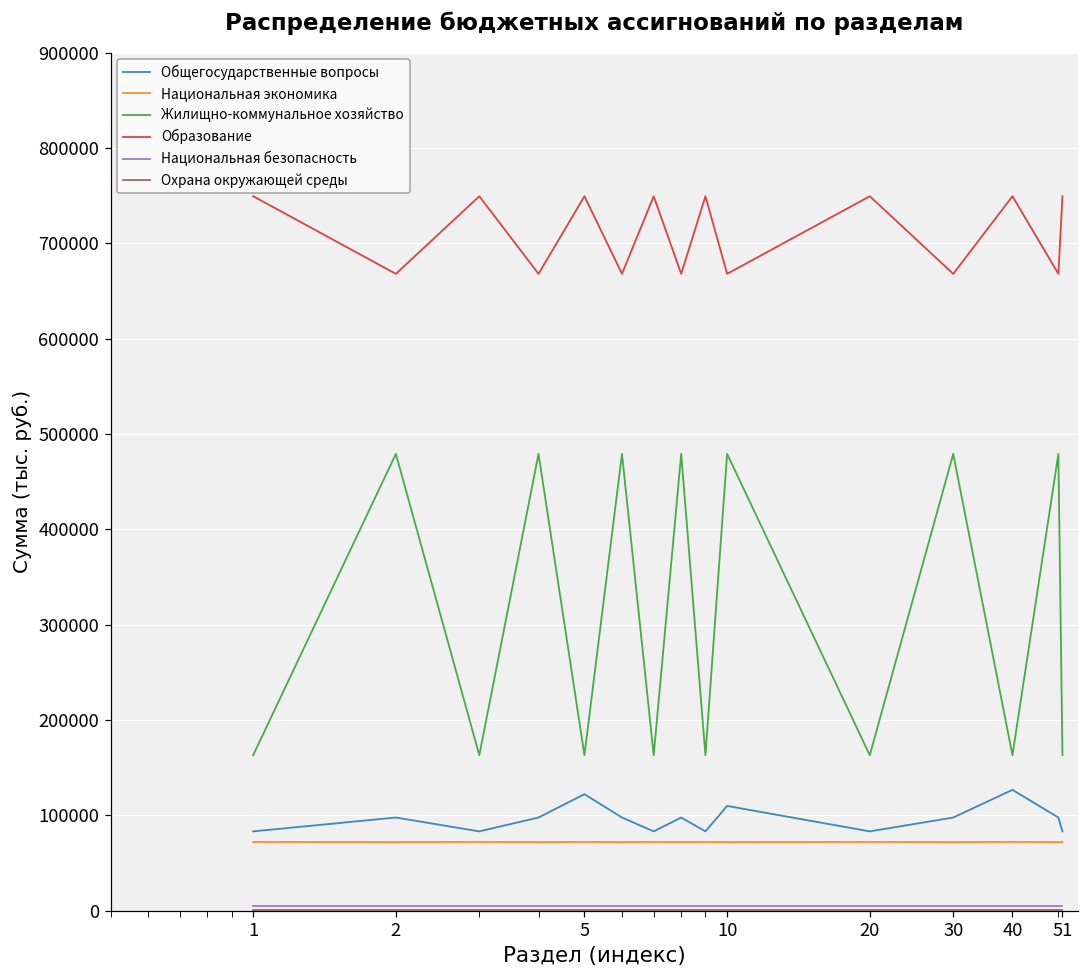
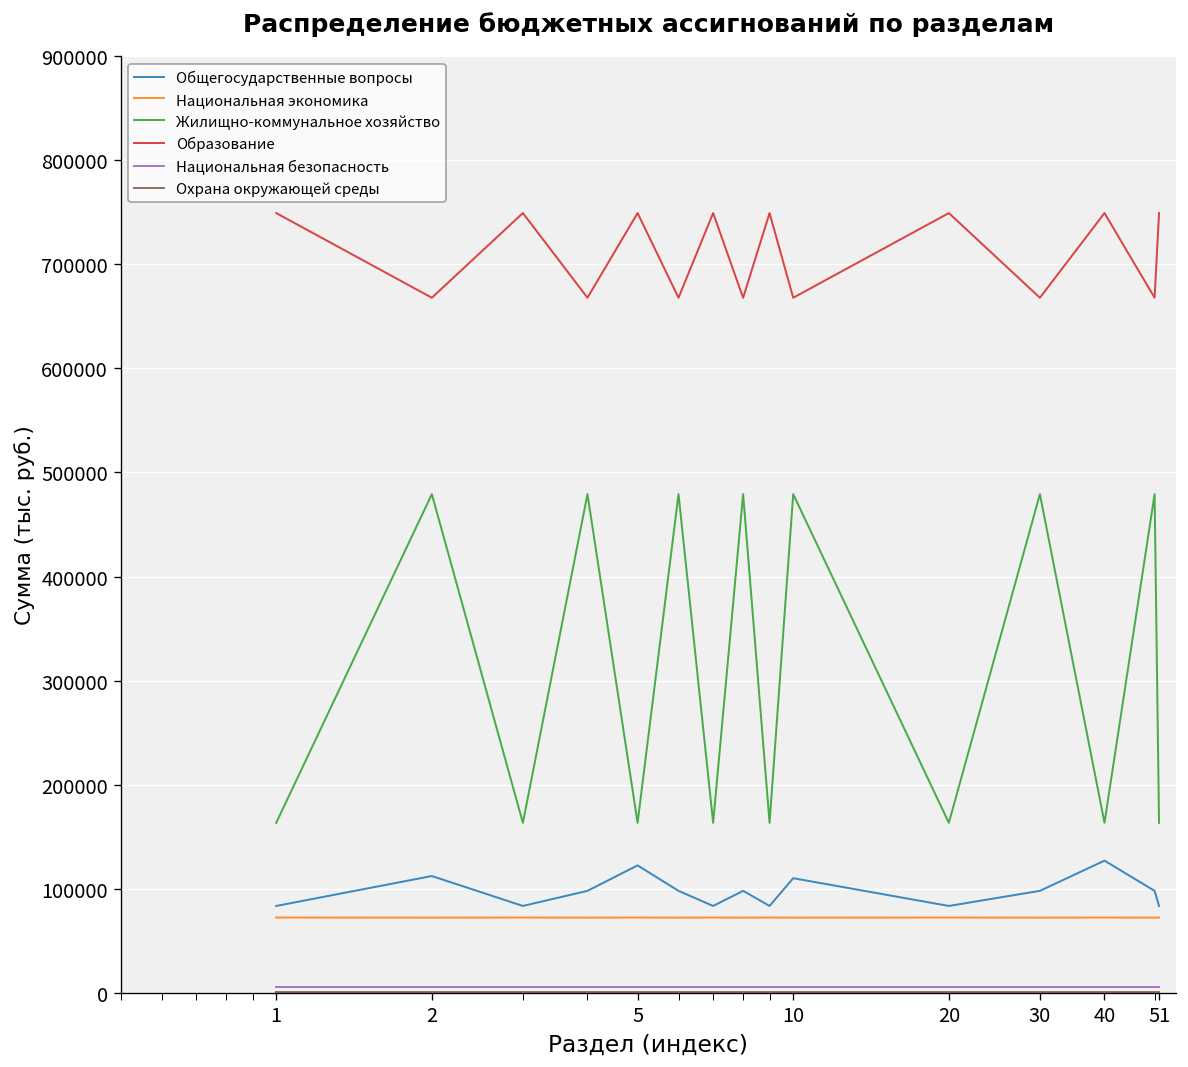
  {
    "Общегосударственные вопросы": {
      "1": 80000,
-     "2": 100000,
+     "2": 110000,
      "5": 120000,
      "10": 110000,
      "20": 80000,
      "30": 100000,
      "40": 130000,
      "51": 80000
    },
    "Национальная экономика": {
      "1": 70000,
      "2": 70000,
      "5": 70000,
      "10": 70000,
      "20": 70000,
      "30": 70000,
      "40": 70000,
      "51": 70000
    },
    "Жилищно-коммунальное хозяйство": {
      "1": 160000,
      "2": 480000,
      "5": 160000,
      "10": 480000,
      "20": 160000,
      "30": 480000,
      "40": 160000,
      "51": 160000
    },
    "Образование": {
      "1": 750000,
      "2": 670000,
      "5": 750000,
      "10": 670000,
      "20": 750000,
      "30": 670000,
      "40": 750000,
      "51": 750000
    },
    "Национальная безопасность": {
      "1": 10000,
      "2": 10000,
      "5": 10000,
      "10": 10000,
      "20": 10000,
      "30": 10000,
      "40": 10000,
      "51": 10000
    },
    "Охрана окружающей среды": {
      "1": 0,
      "2": 0,
      "5": 0,
      "10": 0,
      "20": 0,
      "30": 0,
      "40": 0,
      "51": 0
    }
  }
